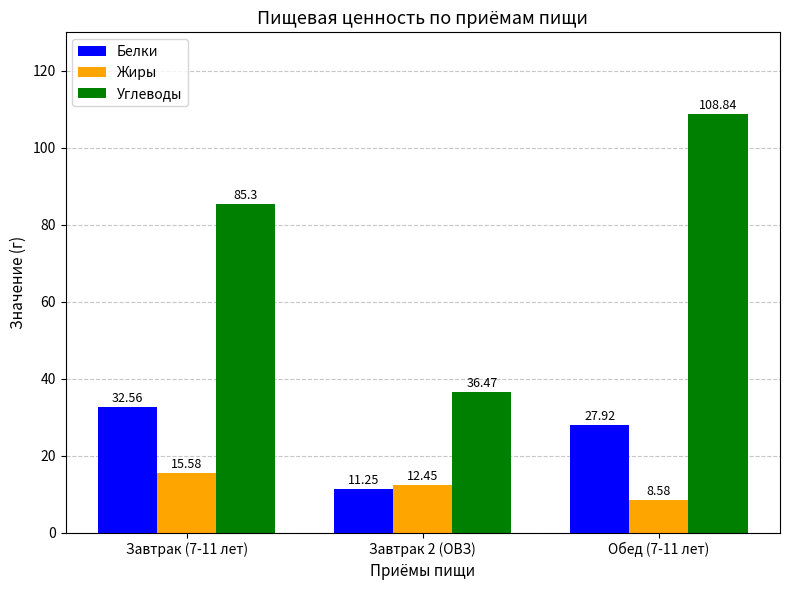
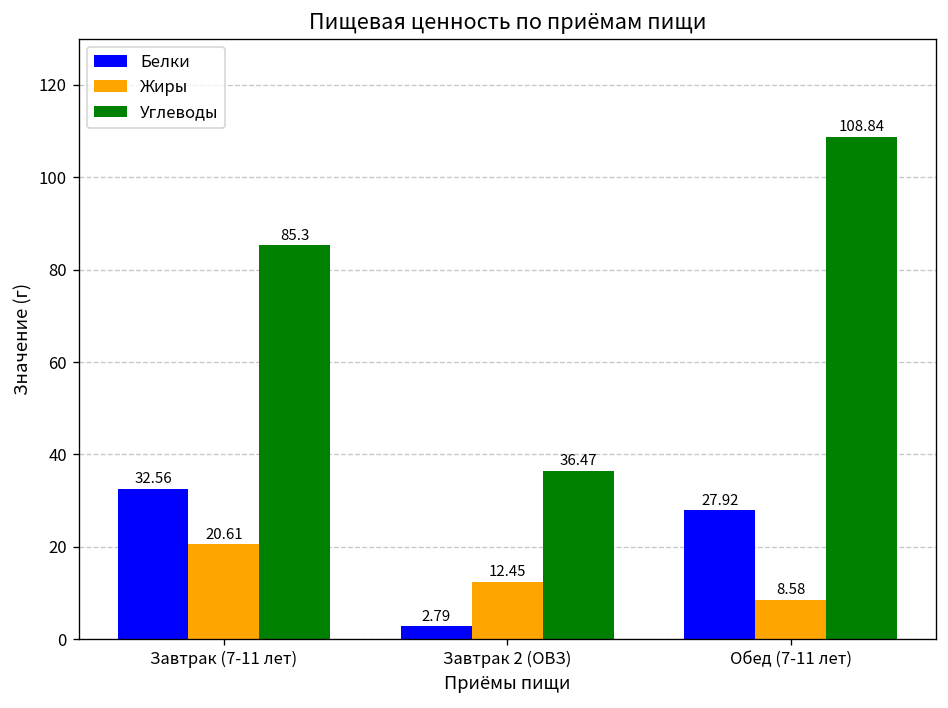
  {
    "Белки": {
      "Завтрак (7-11 лет)": 32.56,
-     "Завтрак 2 (ОВЗ)": 11.25,
+     "Завтрак 2 (ОВЗ)": 2.79,
      "Обед (7-11 лет)": 27.92
    },
    "Жиры": {
-     "Завтрак (7-11 лет)": 15.58,
+     "Завтрак (7-11 лет)": 20.61,
      "Завтрак 2 (ОВЗ)": 12.45,
      "Обед (7-11 лет)": 8.58
    },
    "Углеводы": {
      "Завтрак (7-11 лет)": 85.3,
      "Завтрак 2 (ОВЗ)": 36.47,
      "Обед (7-11 лет)": 108.84
    }
  }
